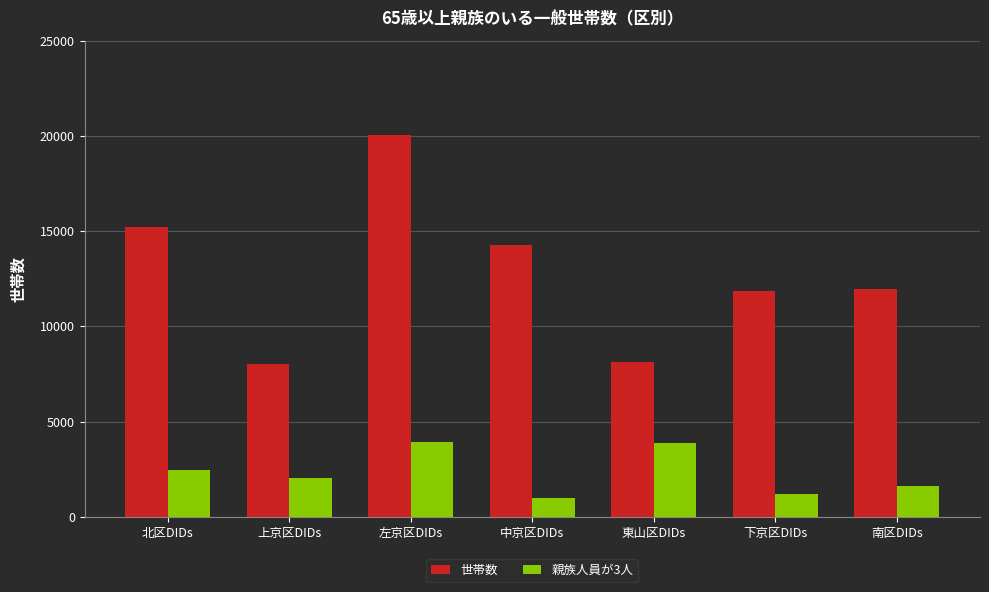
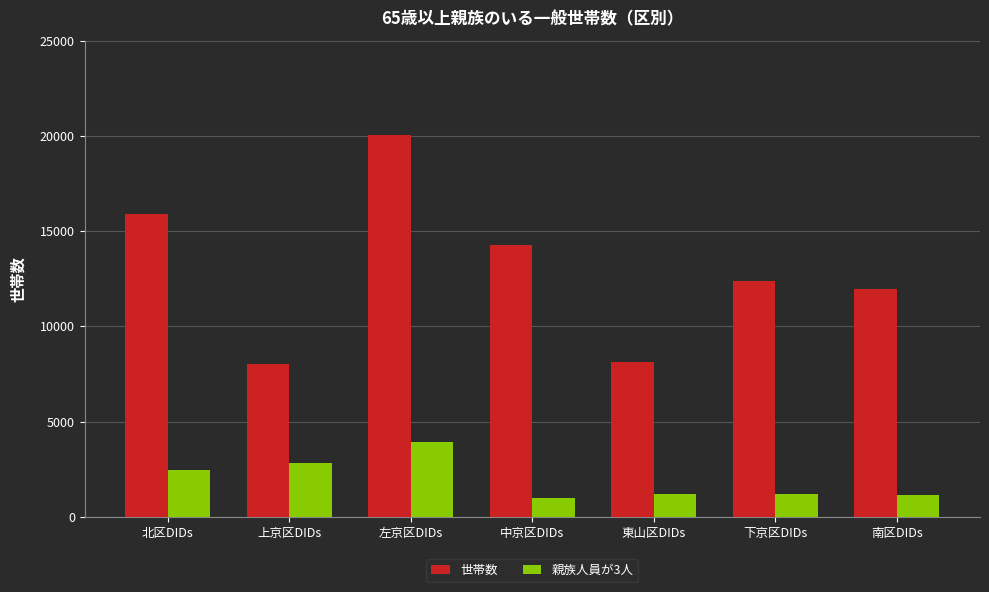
  {
    "世帯数": {
-     "北区DIDs": 15200,
+     "北区DIDs": 15900,
      "上京区DIDs": 8000,
      "左京区DIDs": 20000,
      "中京区DIDs": 14300,
      "東山区DIDs": 8100,
-     "下京区DIDs": 11900,
+     "下京区DIDs": 12400,
      "南区DIDs": 11900
    },
    "親族人員が3人": {
      "北区DIDs": 2400,
-     "上京区DIDs": 2000,
+     "上京区DIDs": 2800,
      "左京区DIDs": 3900,
      "中京区DIDs": 1000,
-     "東山区DIDs": 3900,
+     "東山区DIDs": 1200,
      "下京区DIDs": 1200,
-     "南区DIDs": 1600
+     "南区DIDs": 1200
    }
  }
